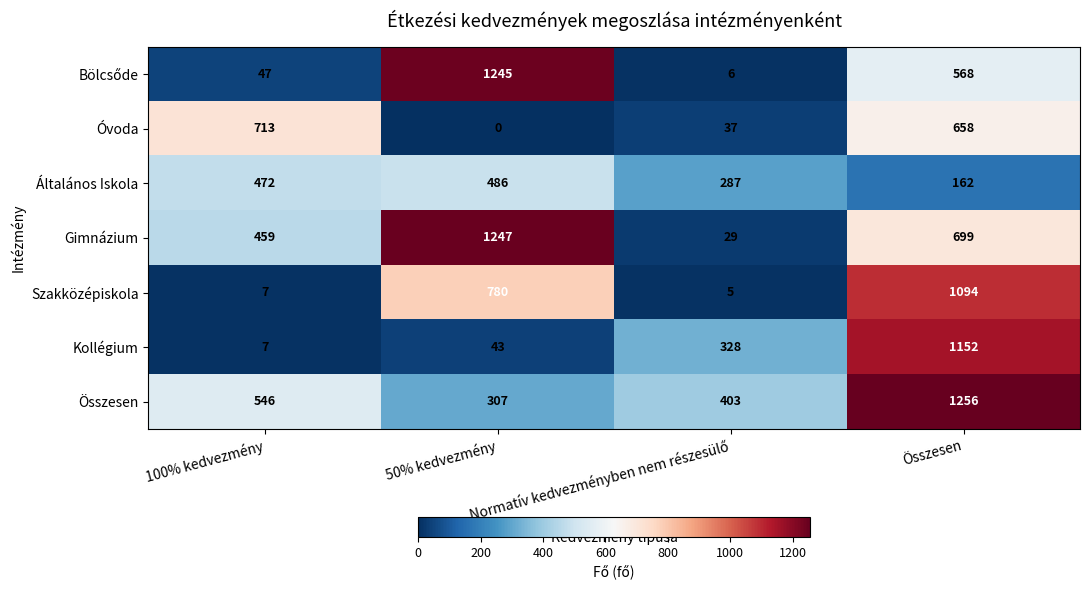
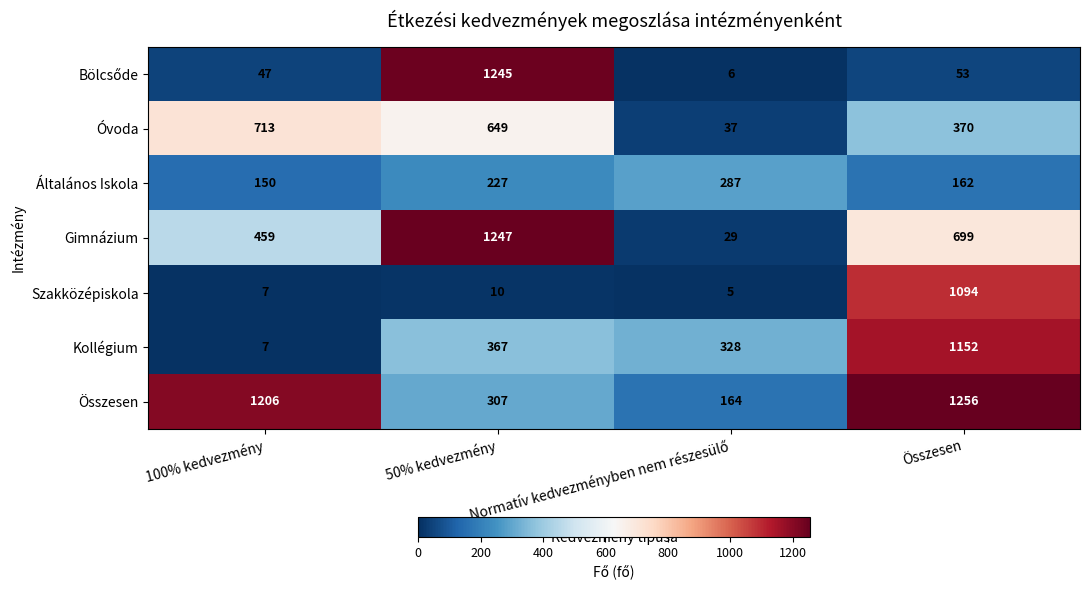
  {
    "Bölcsőde": {
      "100% kedvezmény": 47,
      "50% kedvezmény": 1245,
      "Normatív kedvezményben nem részesülő": 6,
-     "Összesen": 568
+     "Összesen": 53
    },
    "Óvoda": {
      "100% kedvezmény": 713,
-     "50% kedvezmény": 0,
+     "50% kedvezmény": 649,
      "Normatív kedvezményben nem részesülő": 37,
-     "Összesen": 658
+     "Összesen": 370
    },
    "Általános Iskola": {
-     "100% kedvezmény": 472,
-     "50% kedvezmény": 486,
+     "100% kedvezmény": 150,
+     "50% kedvezmény": 227,
      "Normatív kedvezményben nem részesülő": 287,
      "Összesen": 162
    },
    "Gimnázium": {
      "100% kedvezmény": 459,
      "50% kedvezmény": 1247,
      "Normatív kedvezményben nem részesülő": 29,
      "Összesen": 699
    },
    "Szakközépiskola": {
      "100% kedvezmény": 7,
-     "50% kedvezmény": 780,
+     "50% kedvezmény": 10,
      "Normatív kedvezményben nem részesülő": 5,
      "Összesen": 1094
    },
    "Kollégium": {
      "100% kedvezmény": 7,
-     "50% kedvezmény": 43,
+     "50% kedvezmény": 367,
      "Normatív kedvezményben nem részesülő": 328,
      "Összesen": 1152
    },
    "Összesen": {
-     "100% kedvezmény": 546,
+     "100% kedvezmény": 1206,
      "50% kedvezmény": 307,
-     "Normatív kedvezményben nem részesülő": 403,
+     "Normatív kedvezményben nem részesülő": 164,
      "Összesen": 1256
    }
  }
